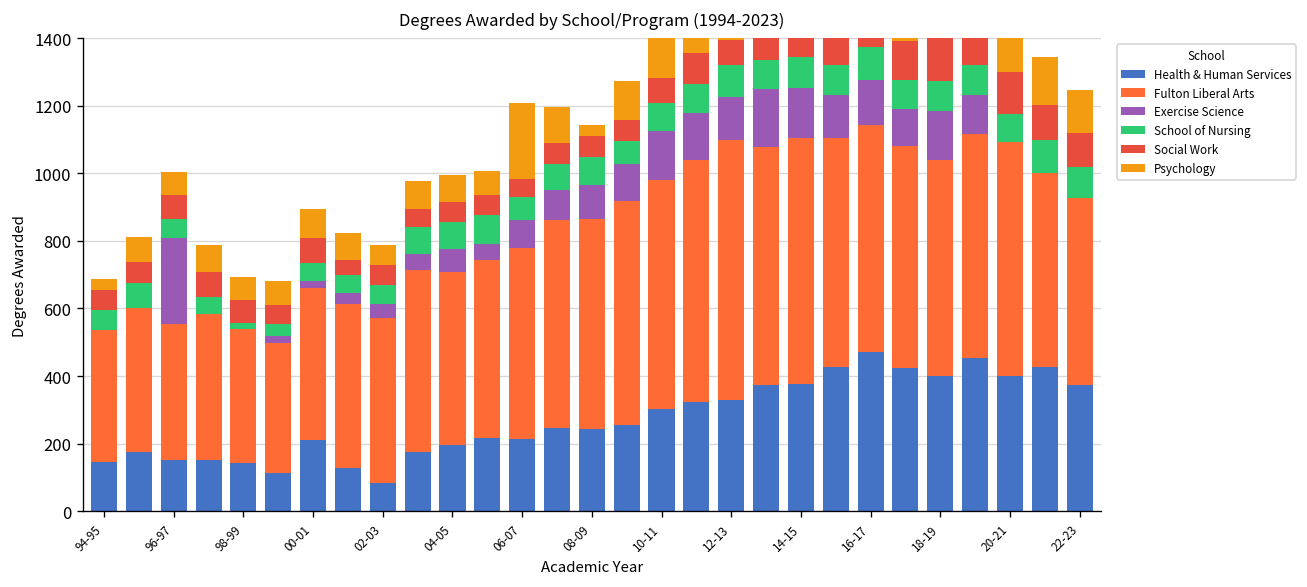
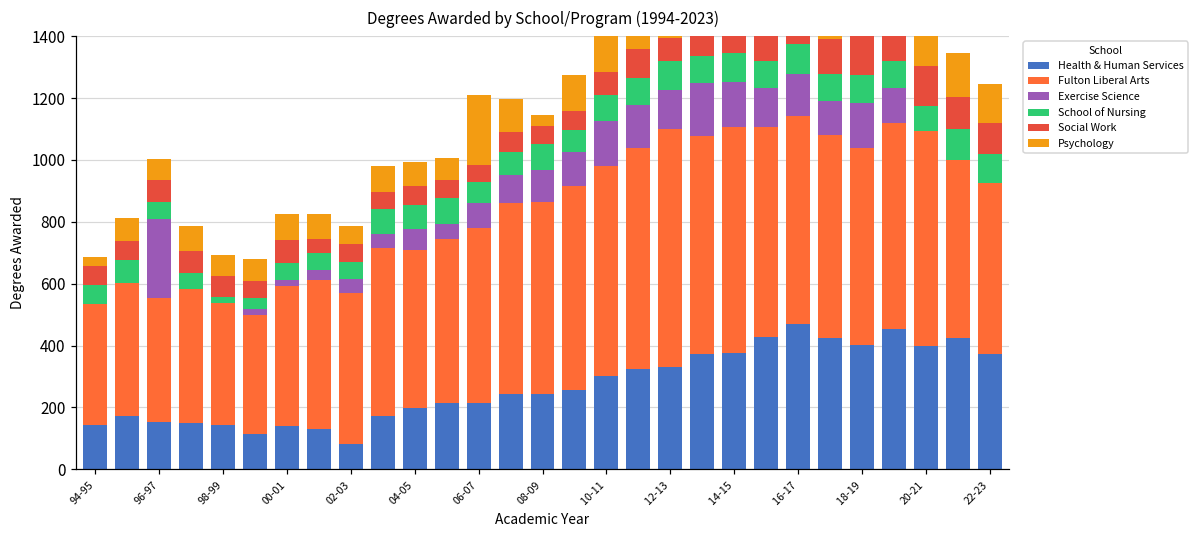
  {
    "Health & Human Services": {
      "94-95": 150,
      "96-97": 150,
      "98-99": 140,
-     "00-01": 210,
+     "00-01": 140,
      "02-03": 80,
      "04-05": 200,
      "06-07": 210,
      "08-09": 240,
      "10-11": 300,
      "12-13": 330,
      "14-15": 380,
      "16-17": 470,
      "18-19": 400,
      "20-21": 400,
      "22-23": 370
    },
    "Exercise Science": {
      "94-95": 0,
      "96-97": 260,
      "98-99": 0,
      "00-01": 20,
      "02-03": 40,
      "04-05": 70,
      "06-07": 80,
      "08-09": 100,
      "10-11": 140,
      "12-13": 130,
      "14-15": 150,
      "16-17": 130,
      "18-19": 150,
      "20-21": 0,
      "22-23": 0
    },
    "School of Nursing": {
      "94-95": 60,
      "96-97": 60,
      "98-99": 20,
      "00-01": 60,
      "02-03": 60,
      "04-05": 80,
      "06-07": 70,
      "08-09": 80,
      "10-11": 80,
      "12-13": 90,
      "14-15": 90,
      "16-17": 100,
      "18-19": 90,
      "20-21": 80,
      "22-23": 90
    },
    "Psychology": {
      "94-95": 30,
      "96-97": 70,
      "98-99": 70,
      "00-01": 90,
      "02-03": 60,
      "04-05": 80,
      "06-07": 220,
      "08-09": 30,
      "10-11": 120,
      "22-23": 130
    }
  }
